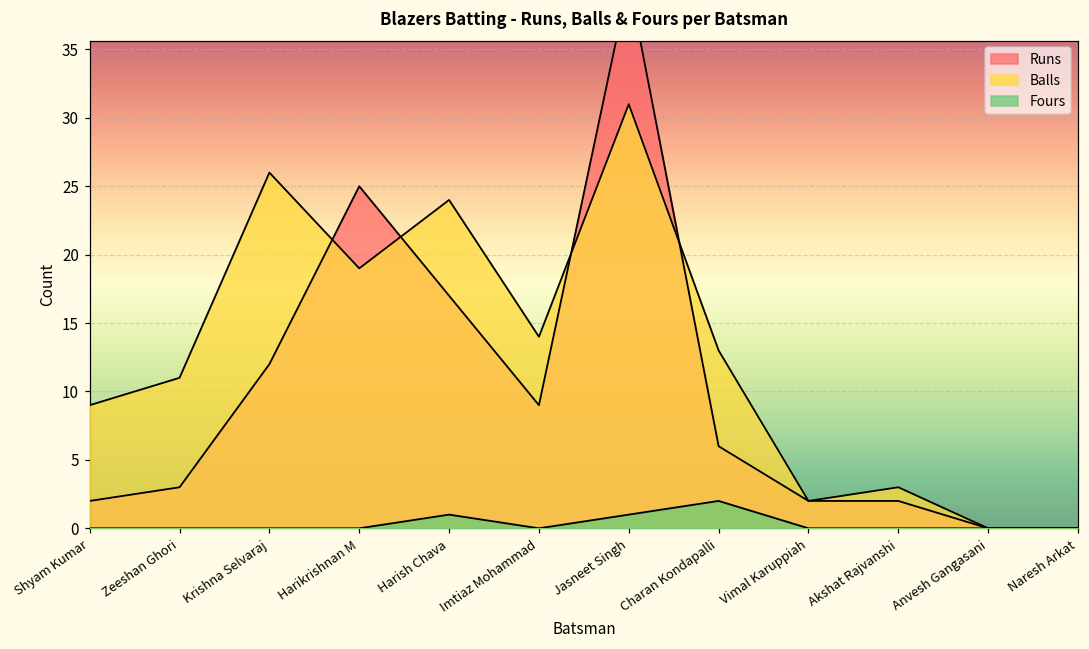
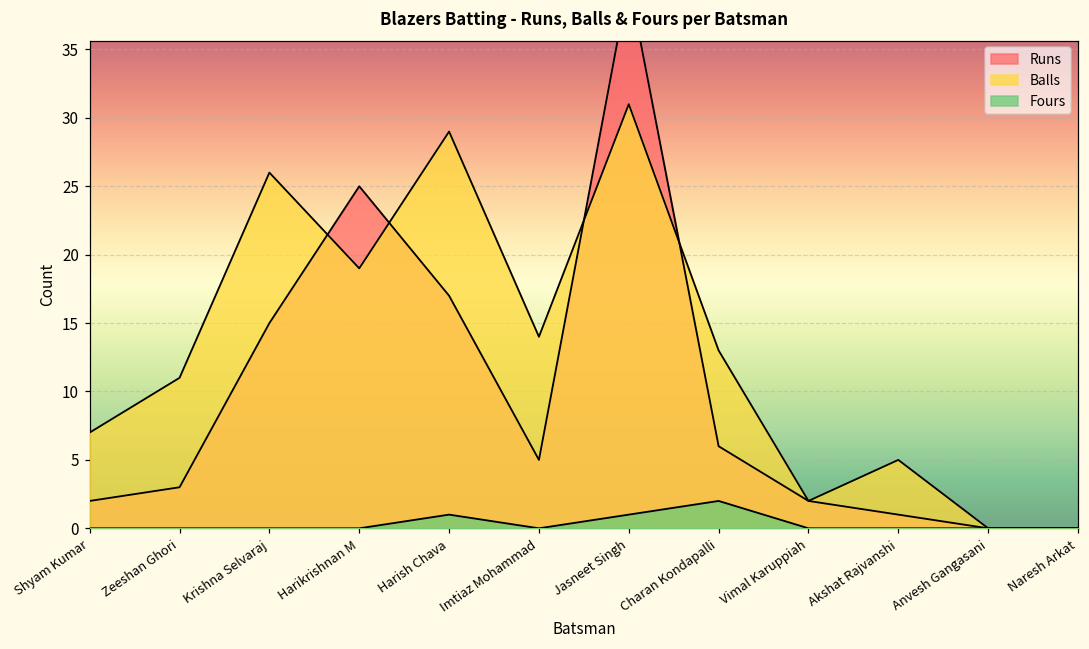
  {
    "Runs": {
      "Shyam Kumar": 2,
      "Zeeshan Ghori": 3,
-     "Krishna Selvaraj": 12,
+     "Krishna Selvaraj": 15,
      "Harikrishnan M": 25,
      "Harish Chava": 17,
-     "Imtiaz Mohammad": 9,
+     "Imtiaz Mohammad": 5,
      "Charan Kondapalli": 6,
-     "Akshat Rajvanshi": 2
+     "Akshat Rajvanshi": 1
    },
    "Balls": {
-     "Shyam Kumar": 9,
+     "Shyam Kumar": 7,
      "Zeeshan Ghori": 11,
      "Krishna Selvaraj": 26,
      "Harikrishnan M": 19,
-     "Harish Chava": 24,
+     "Harish Chava": 29,
      "Imtiaz Mohammad": 14,
      "Jasneet Singh": 31,
      "Charan Kondapalli": 13,
-     "Akshat Rajvanshi": 3
+     "Akshat Rajvanshi": 5
    },
    "Fours": {
      "Shyam Kumar": 0,
      "Zeeshan Ghori": 0,
      "Krishna Selvaraj": 0,
      "Harikrishnan M": 0,
      "Harish Chava": 1,
      "Imtiaz Mohammad": 0,
      "Jasneet Singh": 1,
      "Charan Kondapalli": 2,
      "Vimal Karuppiah": 0,
      "Akshat Rajvanshi": 0
    }
  }
